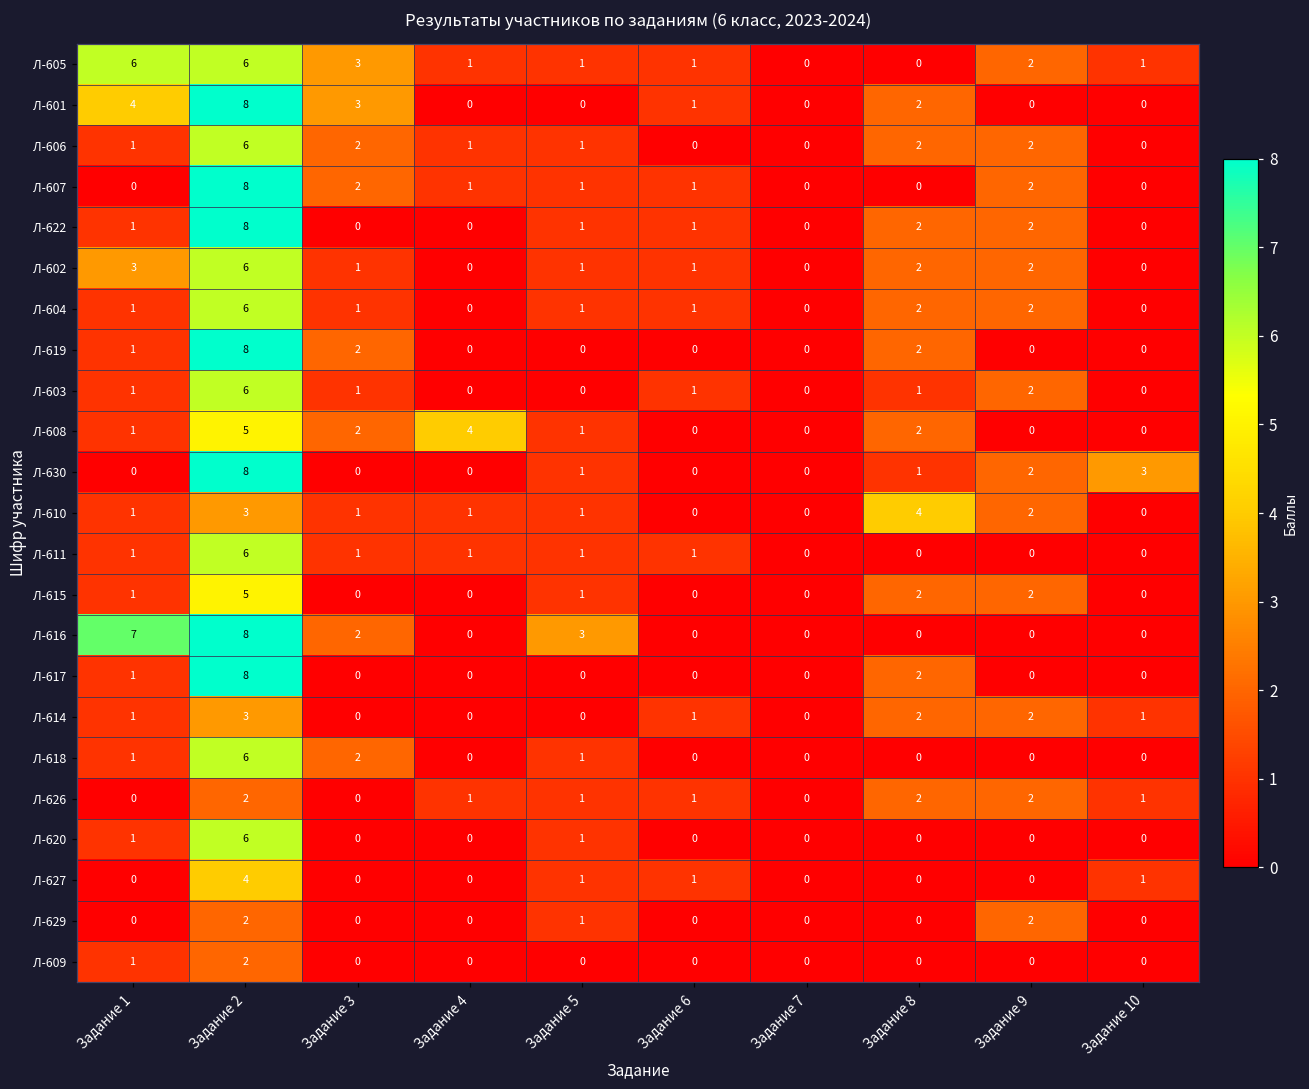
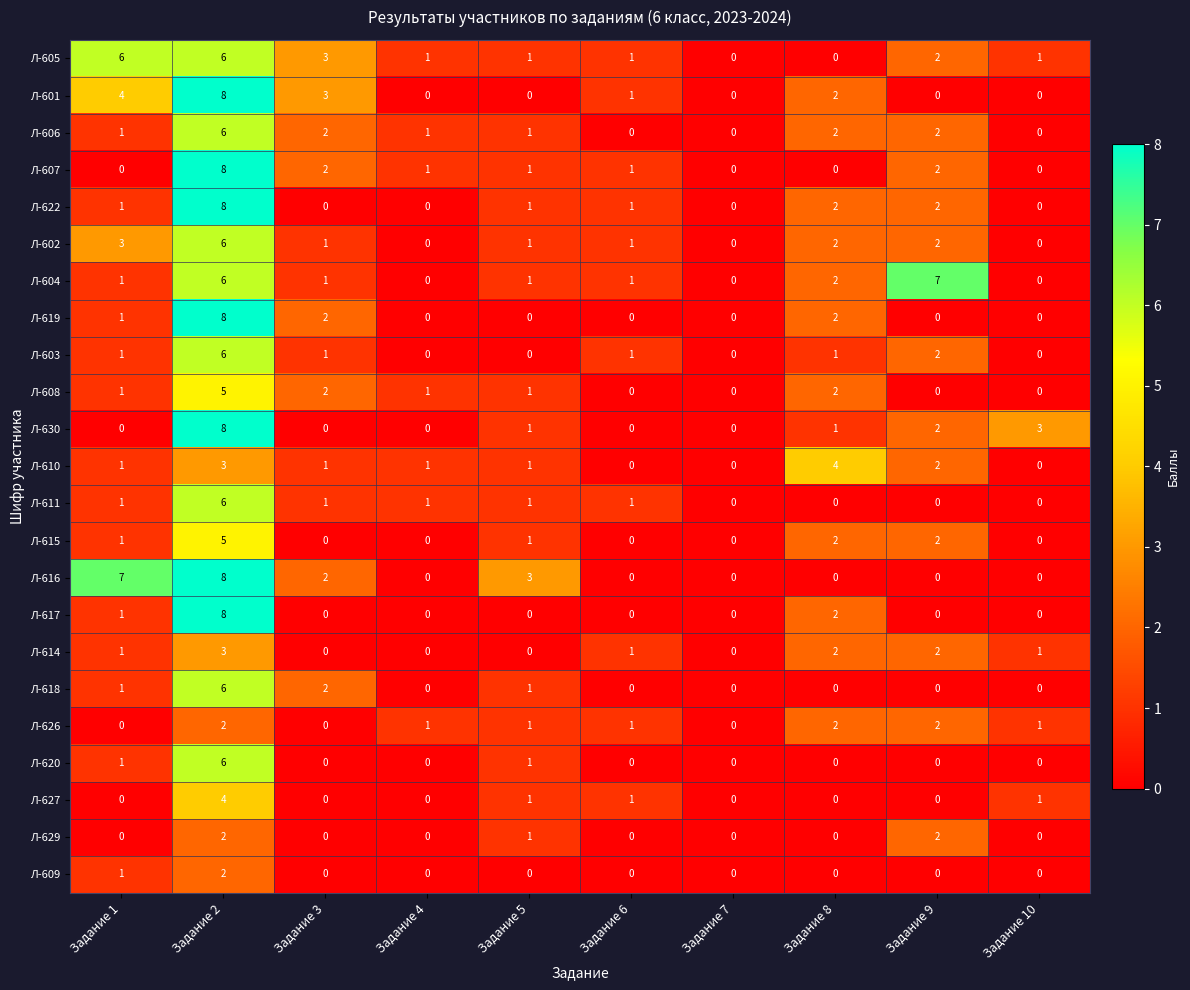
  {
    "Л-604": {
      "Задание 1": 1,
      "Задание 2": 6,
      "Задание 3": 1,
      "Задание 4": 0,
      "Задание 5": 1,
      "Задание 6": 1,
      "Задание 7": 0,
      "Задание 8": 2,
-     "Задание 9": 2,
+     "Задание 9": 7,
      "Задание 10": 0
    },
    "Л-608": {
      "Задание 1": 1,
      "Задание 2": 5,
      "Задание 3": 2,
-     "Задание 4": 4,
+     "Задание 4": 1,
      "Задание 5": 1,
      "Задание 6": 0,
      "Задание 7": 0,
      "Задание 8": 2,
      "Задание 9": 0,
      "Задание 10": 0
    }
  }
